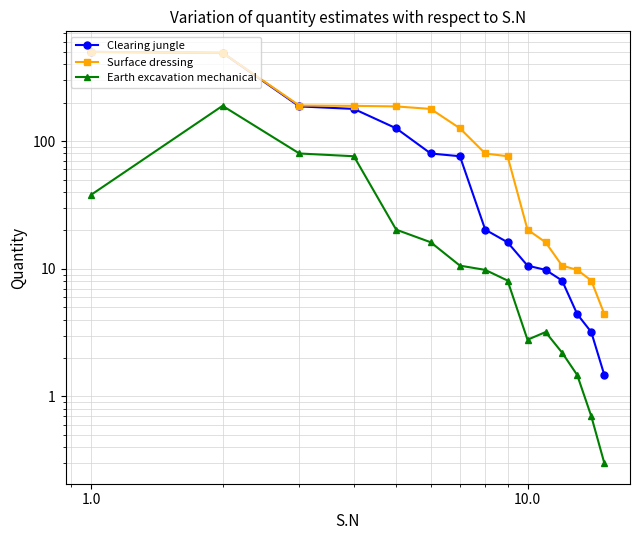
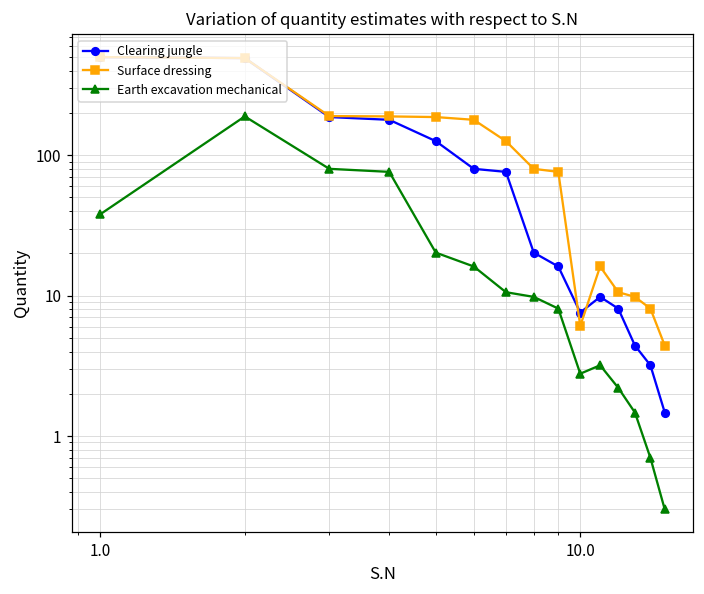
  {
    "Clearing jungle": {
-     "10.0": 11
+     "10.0": 8
    },
    "Surface dressing": {
-     "10.0": 20
+     "10.0": 6
    },
    "Earth excavation mechanical": {
      "1.0": 38,
      "10.0": 2.8
    }
  }
